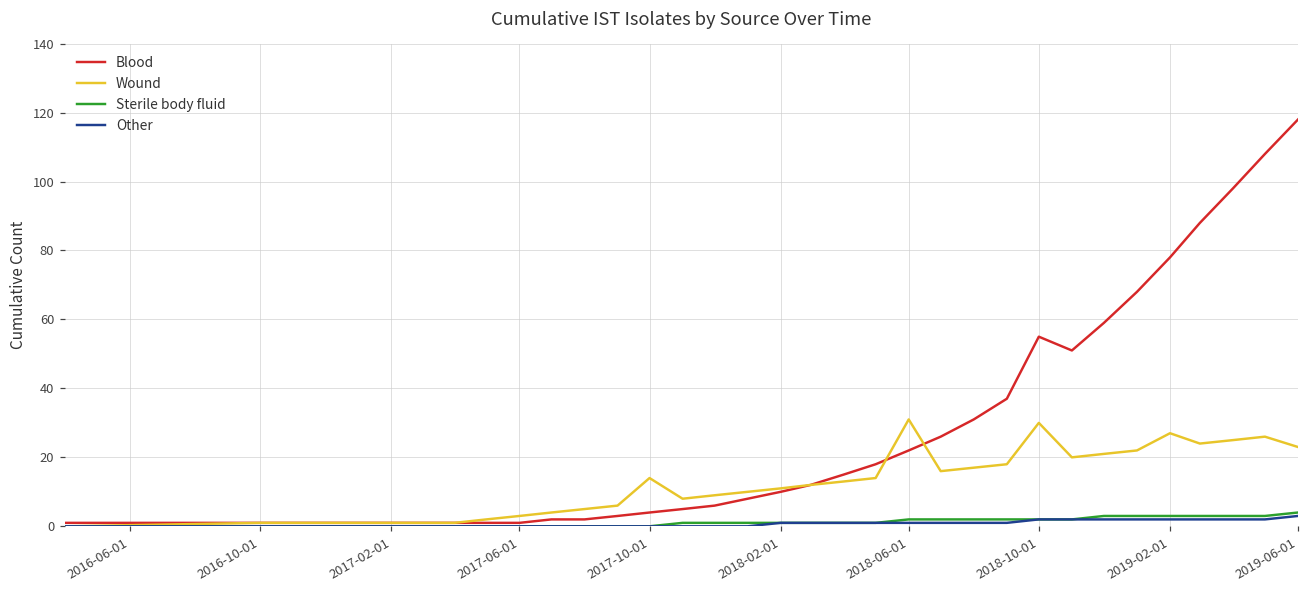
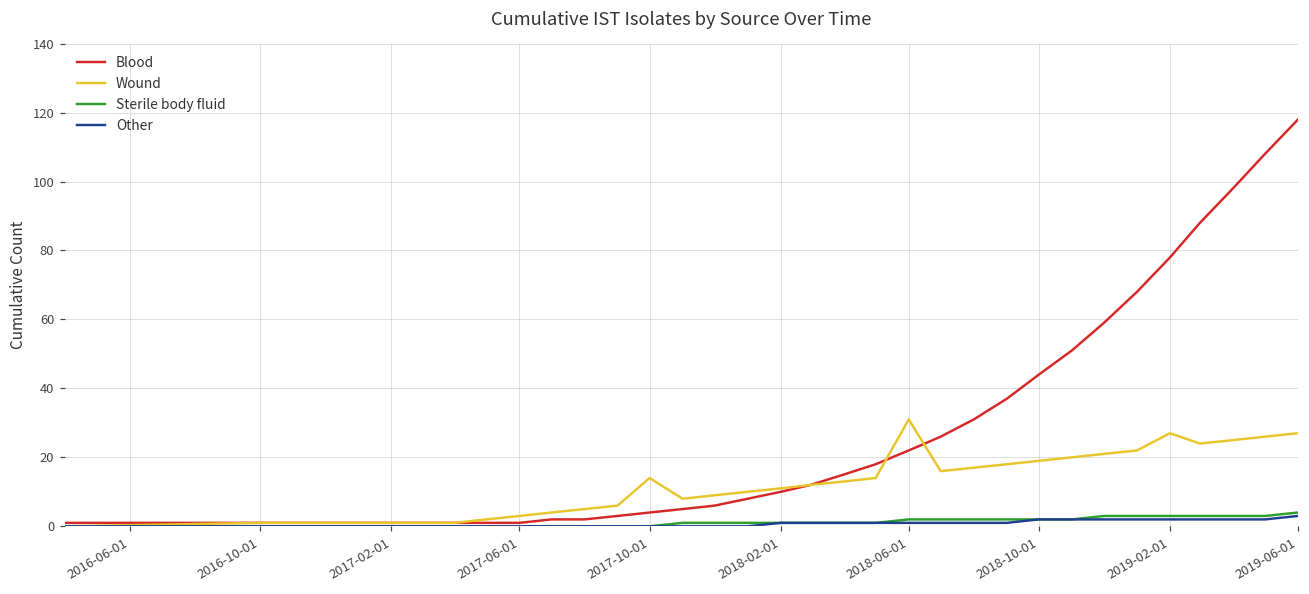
  {
    "Blood": {
      "2017-06-01": 1,
      "2017-10-01": 4,
      "2018-02-01": 10,
      "2018-06-01": 22,
-     "2018-10-01": 55,
+     "2018-10-01": 44,
      "2019-02-01": 78,
      "2019-06-01": 118
    },
    "Wound": {
      "2017-06-01": 3,
      "2017-10-01": 14,
      "2018-02-01": 11,
      "2018-06-01": 31,
-     "2018-10-01": 30,
+     "2018-10-01": 19,
      "2019-02-01": 27,
-     "2019-06-01": 23
+     "2019-06-01": 27
    },
    "Sterile body fluid": {
      "2018-06-01": 2,
      "2019-02-01": 3,
      "2019-06-01": 4
    },
    "Other": {
      "2018-06-01": 1,
      "2019-02-01": 2,
      "2019-06-01": 3
    }
  }
